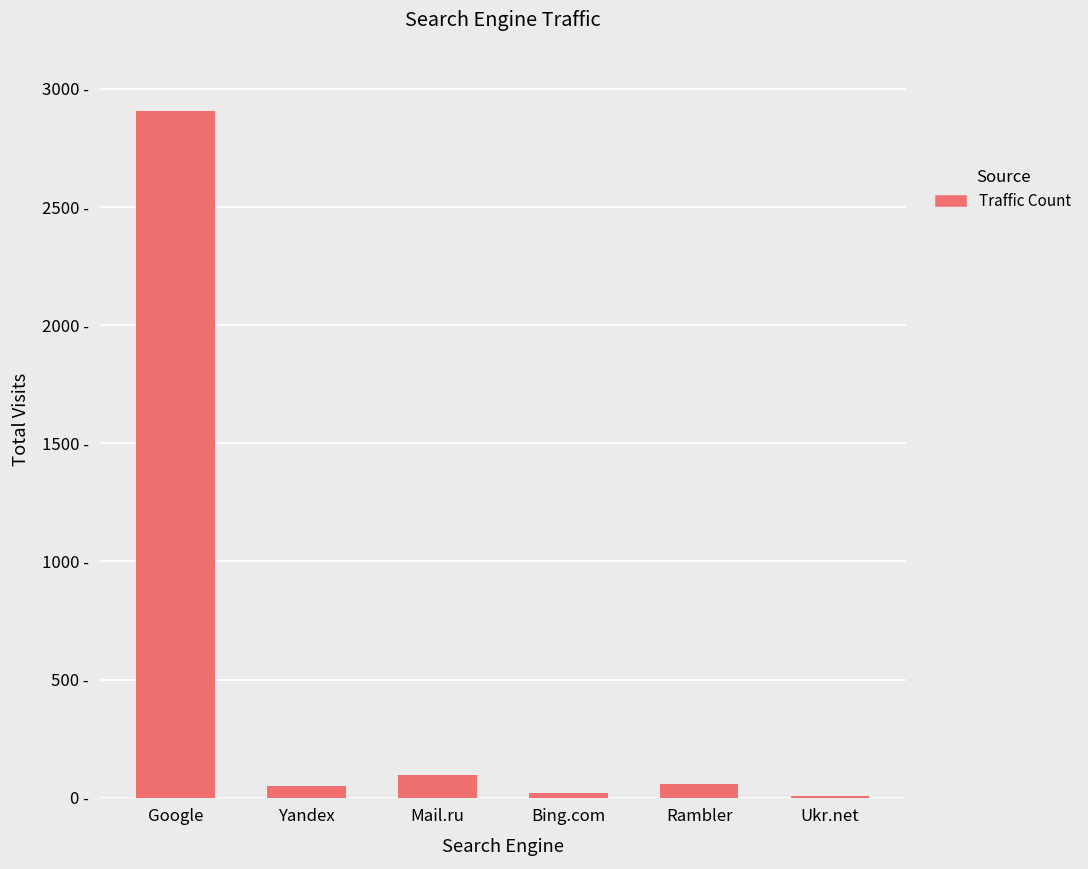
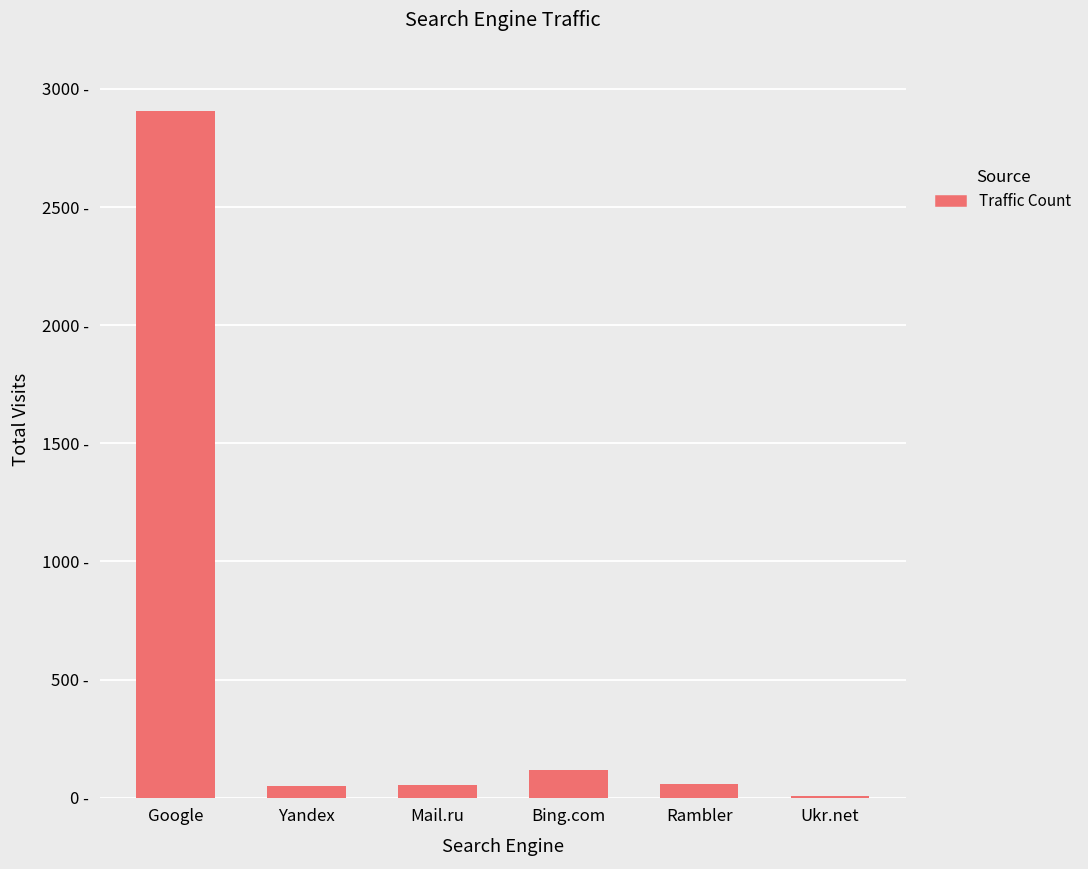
  {
    "Google": "2910 -",
    "Yandex": "50 -",
-   "Mail.ru": "90 -",
-   "Bing.com": "20 -",
+   "Mail.ru": "50 -",
+   "Bing.com": "120 -",
    "Rambler": "60 -"
  }
